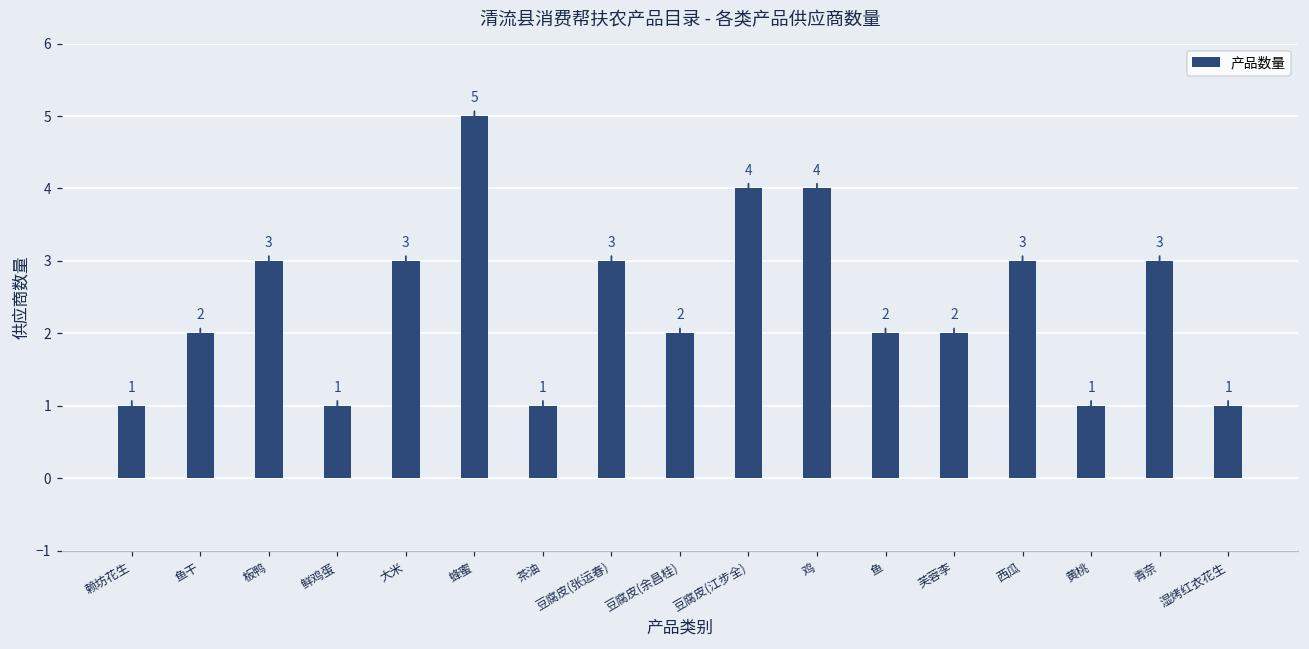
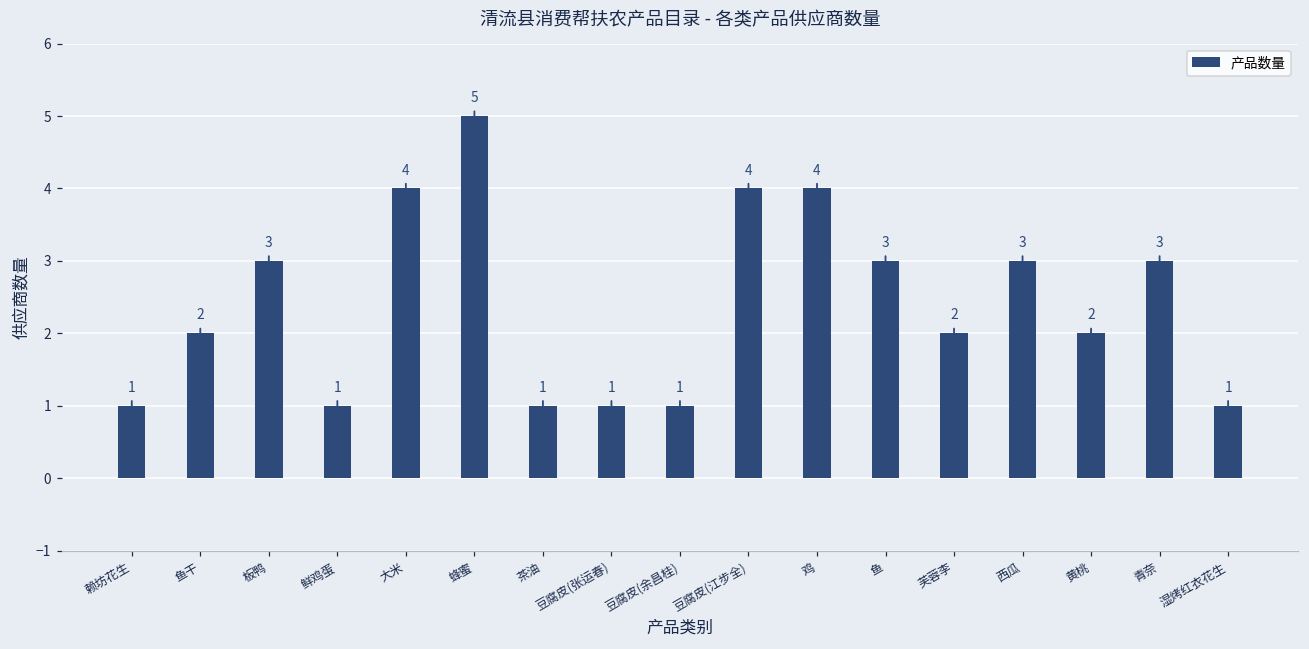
  {
    "赖坊花生": 1,
    "鱼干": 2,
    "板鸭": 3,
    "鲜鸡蛋": 1,
-   "大米": 3,
+   "大米": 4,
    "蜂蜜": 5,
    "茶油": 1,
-   "豆腐皮(张运春)": 3,
-   "豆腐皮(余昌桂)": 2,
+   "豆腐皮(张运春)": 1,
+   "豆腐皮(余昌桂)": 1,
    "豆腐皮(江步全)": 4,
    "鸡": 4,
-   "鱼": 2,
+   "鱼": 3,
    "芙蓉李": 2,
    "西瓜": 3,
-   "黄桃": 1,
+   "黄桃": 2,
    "青奈": 3,
    "湿烤红衣花生": 1
  }
